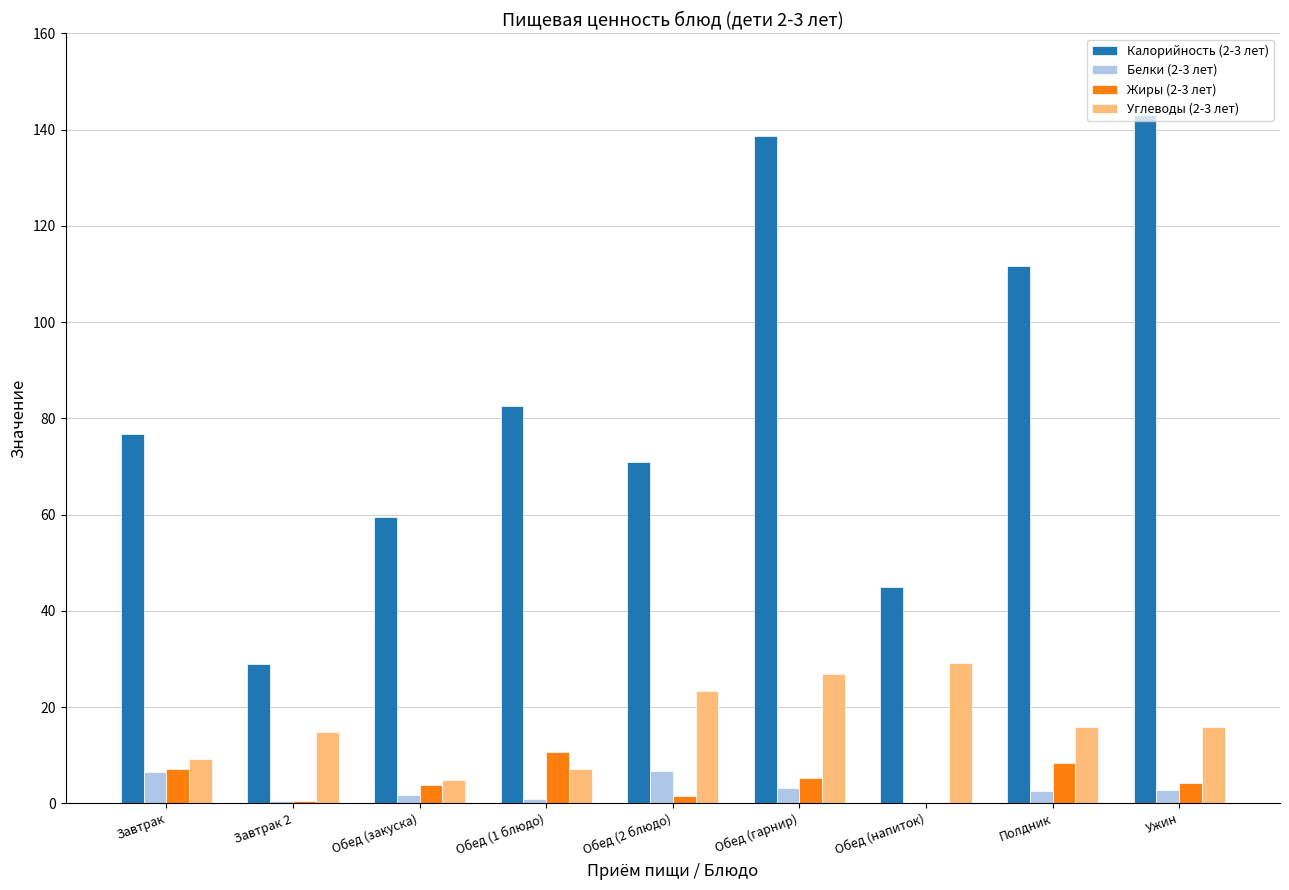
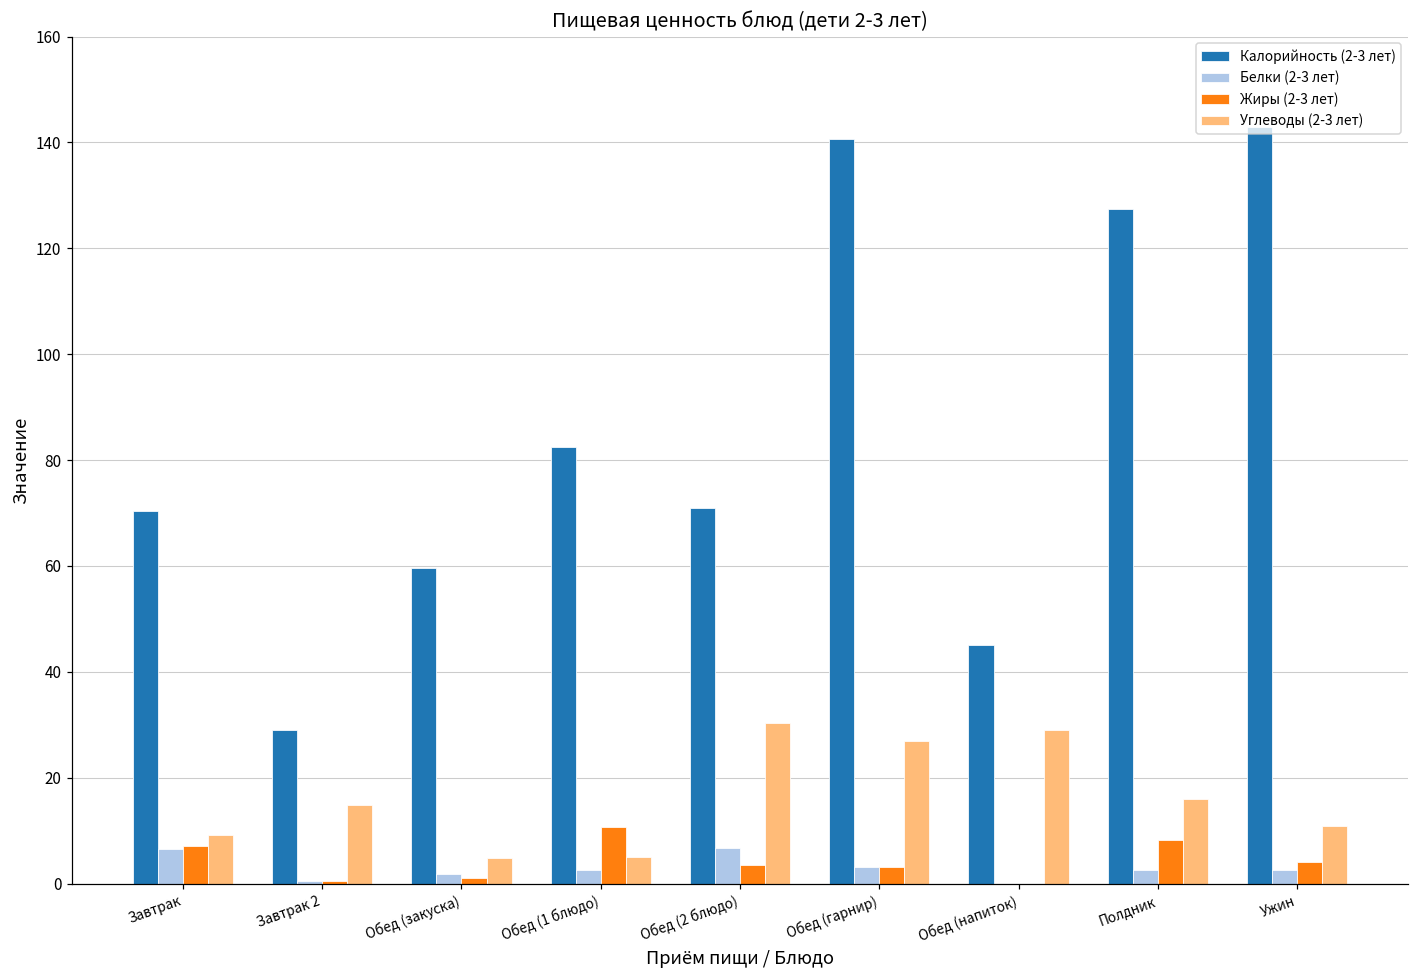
  {
    "Калорийность (2-3 лет)": {
-     "Завтрак": 77,
+     "Завтрак": 70,
      "Завтрак 2": 29,
      "Обед (закуска)": 60,
      "Обед (1 блюдо)": 82,
      "Обед (2 блюдо)": 71,
-     "Обед (гарнир)": 139,
+     "Обед (гарнир)": 141,
      "Обед (напиток)": 45,
-     "Полдник": 112
+     "Полдник": 128
    },
    "Белки (2-3 лет)": {
      "Завтрак": 7,
      "Обед (закуска)": 2,
-     "Обед (1 блюдо)": 1,
+     "Обед (1 блюдо)": 3,
      "Обед (2 блюдо)": 7,
      "Обед (гарнир)": 3,
      "Обед (напиток)": 0,
      "Полдник": 3,
      "Ужин": 3
    },
    "Жиры (2-3 лет)": {
      "Завтрак": 7,
-     "Обед (закуска)": 4,
+     "Обед (закуска)": 1,
      "Обед (1 блюдо)": 11,
-     "Обед (2 блюдо)": 2,
-     "Обед (гарнир)": 5,
+     "Обед (2 блюдо)": 3,
+     "Обед (гарнир)": 3,
      "Обед (напиток)": 0,
      "Полдник": 8,
      "Ужин": 4
    },
    "Углеводы (2-3 лет)": {
      "Завтрак": 9,
      "Завтрак 2": 15,
      "Обед (закуска)": 5,
-     "Обед (1 блюдо)": 7,
-     "Обед (2 блюдо)": 23,
+     "Обед (1 блюдо)": 5,
+     "Обед (2 блюдо)": 30,
      "Обед (гарнир)": 27,
      "Обед (напиток)": 29,
      "Полдник": 16,
-     "Ужин": 16
+     "Ужин": 11
    }
  }
